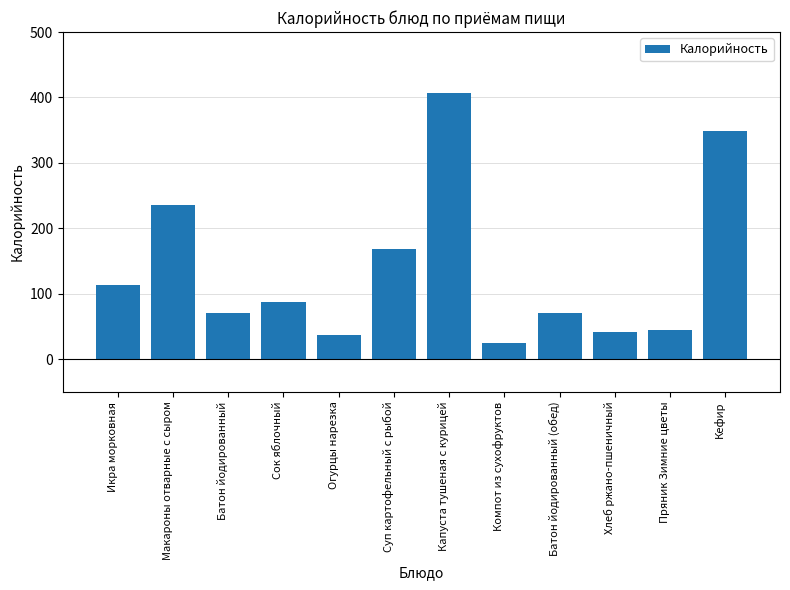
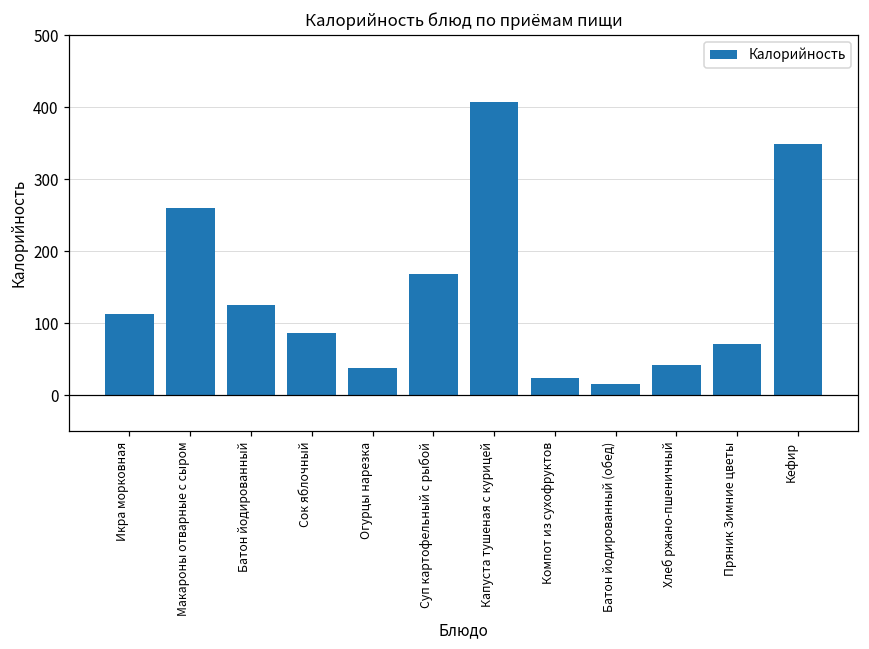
  {
    "Икра морковная": 110,
-   "Макароны отварные с сыром": 240,
-   "Батон йодированный": 70,
+   "Макароны отварные с сыром": 260,
+   "Батон йодированный": 130,
    "Сок яблочный": 90,
    "Огурцы нарезка": 40,
    "Суп картофельный с рыбой": 170,
    "Капуста тушеная с курицей": 410,
    "Компот из сухофруктов": 20,
-   "Батон йодированный (обед)": 70,
+   "Батон йодированный (обед)": 20,
    "Хлеб ржано-пшеничный": 40,
-   "Пряник Зимние цветы": 40,
+   "Пряник Зимние цветы": 70,
    "Кефир": 350
  }
